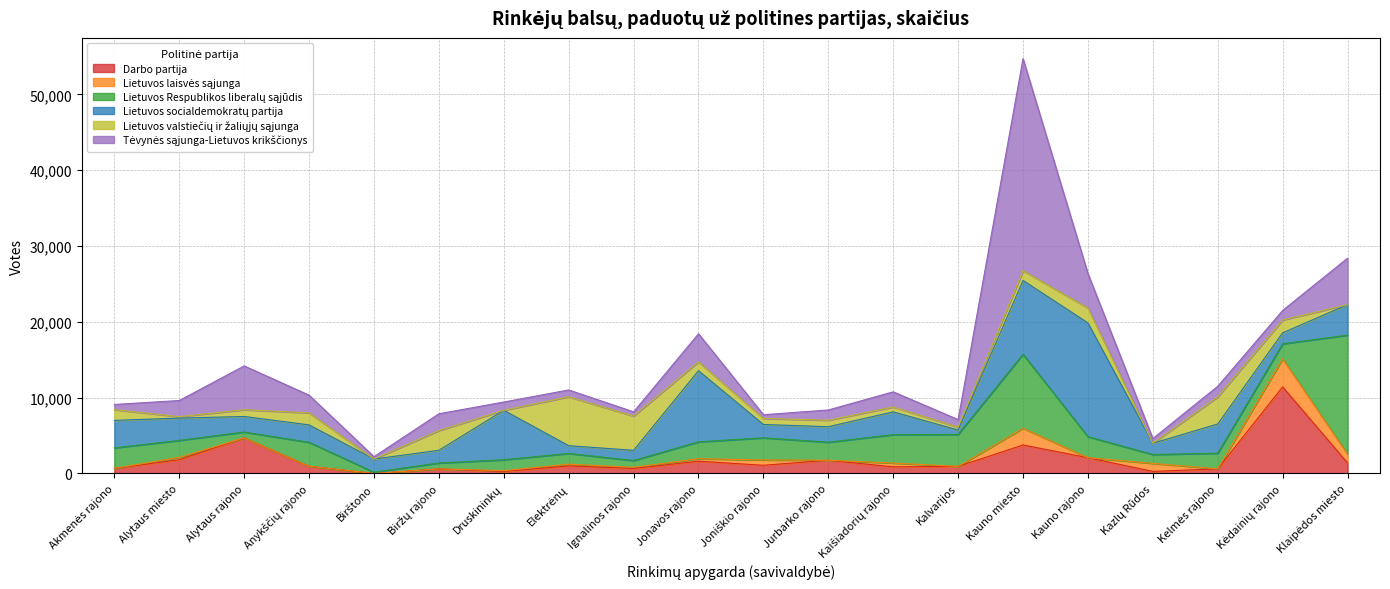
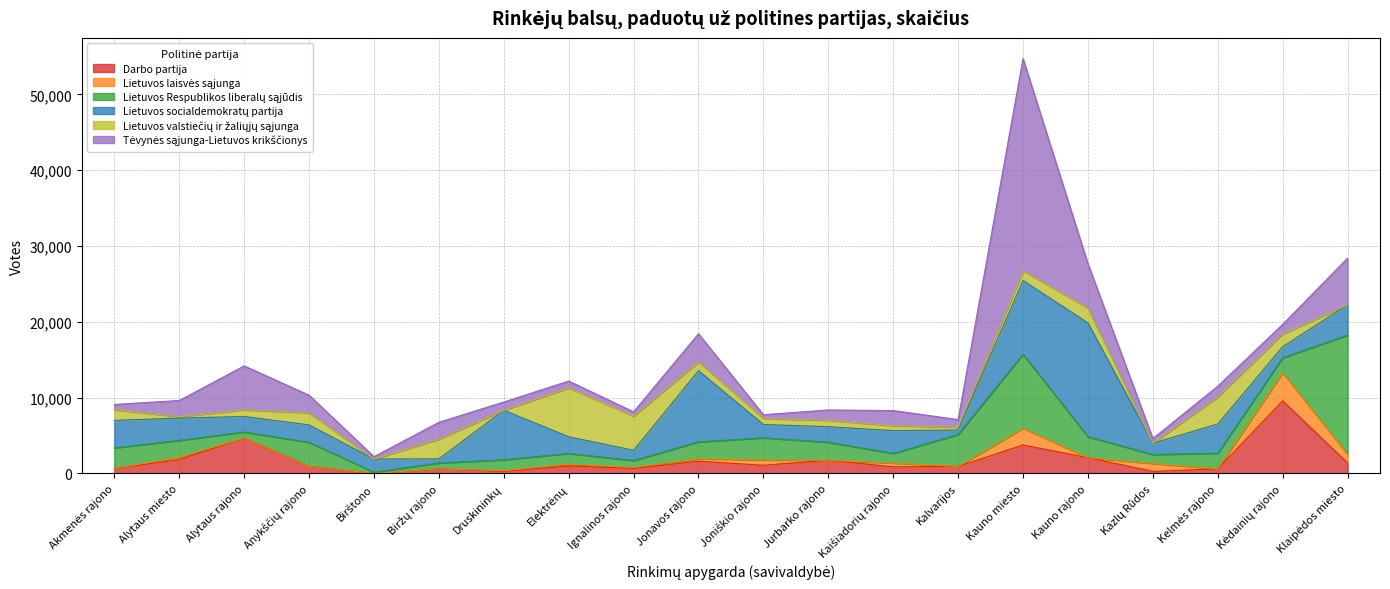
  {
    "Darbo partija": {
      "Joniškio rajono": "1,000",
      "Kaišiadorių rajono": "1,000",
      "Kauno miesto": "4,000",
      "Kazlų Rūdos": "0",
-     "Kėdainių rajono": "11,000",
+     "Kėdainių rajono": "10,000",
      "Klaipėdos miesto": "1,000"
    },
    "Lietuvos laisvės sąjunga": {
      "Joniškio rajono": "1,000",
      "Kaišiadorių rajono": "0",
      "Kauno miesto": "2,000",
      "Kazlų Rūdos": "1,000",
      "Kėdainių rajono": "4,000",
      "Klaipėdos miesto": "1,000"
    },
    "Lietuvos Respublikos liberalų sąjūdis": {
      "Akmenės rajono": "3,000",
      "Alytaus miesto": "2,000",
      "Alytaus rajono": "1,000",
      "Anykščių rajono": "3,000",
      "Biržų rajono": "1,000",
      "Druskininkų": "1,000",
      "Elektrėnų": "1,000",
      "Ignalinos rajono": "1,000",
      "Jonavos rajono": "2,000",
      "Joniškio rajono": "3,000",
      "Jurbarko rajono": "2,000",
-     "Kaišiadorių rajono": "4,000",
+     "Kaišiadorių rajono": "1,000",
      "Kalvarijos": "4,000",
      "Kauno miesto": "10,000",
      "Kauno rajono": "3,000",
      "Kazlų Rūdos": "1,000",
      "Kelmės rajono": "2,000",
      "Kėdainių rajono": "2,000",
      "Klaipėdos miesto": "16,000"
    },
    "Lietuvos socialdemokratų partija": {
      "Akmenės rajono": "4,000",
      "Alytaus rajono": "2,000",
      "Anykščių rajono": "2,000",
-     "Biržų rajono": "2,000",
-     "Elektrėnų": "1,000",
+     "Biržų rajono": "1,000",
+     "Elektrėnų": "2,000",
      "Ignalinos rajono": "1,000",
      "Jonavos rajono": "9,000",
      "Joniškio rajono": "2,000",
      "Jurbarko rajono": "2,000",
      "Kaišiadorių rajono": "3,000",
      "Kalvarijos": "1,000",
      "Kauno miesto": "10,000",
      "Kauno rajono": "15,000",
      "Kelmės rajono": "4,000",
      "Kėdainių rajono": "1,000"
    },
    "Lietuvos valstiečių ir žaliųjų sąjunga": {
      "Akmenės rajono": "1,000",
      "Alytaus rajono": "1,000",
      "Anykščių rajono": "2,000",
      "Biržų rajono": "3,000",
      "Elektrėnų": "6,000",
      "Ignalinos rajono": "5,000",
      "Jonavos rajono": "1,000",
      "Joniškio rajono": "1,000",
      "Jurbarko rajono": "1,000",
      "Kaišiadorių rajono": "1,000",
      "Kalvarijos": "0",
      "Kauno miesto": "1,000",
      "Kauno rajono": "2,000",
      "Kelmės rajono": "4,000",
      "Kėdainių rajono": "2,000"
    },
    "Tėvynės sąjunga-Lietuvos krikščionys": {
      "Akmenės rajono": "1,000",
      "Alytaus miesto": "2,000",
      "Alytaus rajono": "6,000",
      "Anykščių rajono": "2,000",
      "Biržų rajono": "2,000",
      "Druskininkų": "1,000",
      "Elektrėnų": "1,000",
      "Ignalinos rajono": "1,000",
      "Jonavos rajono": "4,000",
      "Joniškio rajono": "0",
      "Jurbarko rajono": "1,000",
      "Kaišiadorių rajono": "2,000",
      "Kalvarijos": "1,000",
      "Kauno miesto": "28,000",
-     "Kauno rajono": "5,000",
+     "Kauno rajono": "6,000",
      "Kazlų Rūdos": "1,000",
      "Kelmės rajono": "1,000",
      "Kėdainių rajono": "1,000",
      "Klaipėdos miesto": "6,000"
    }
  }
